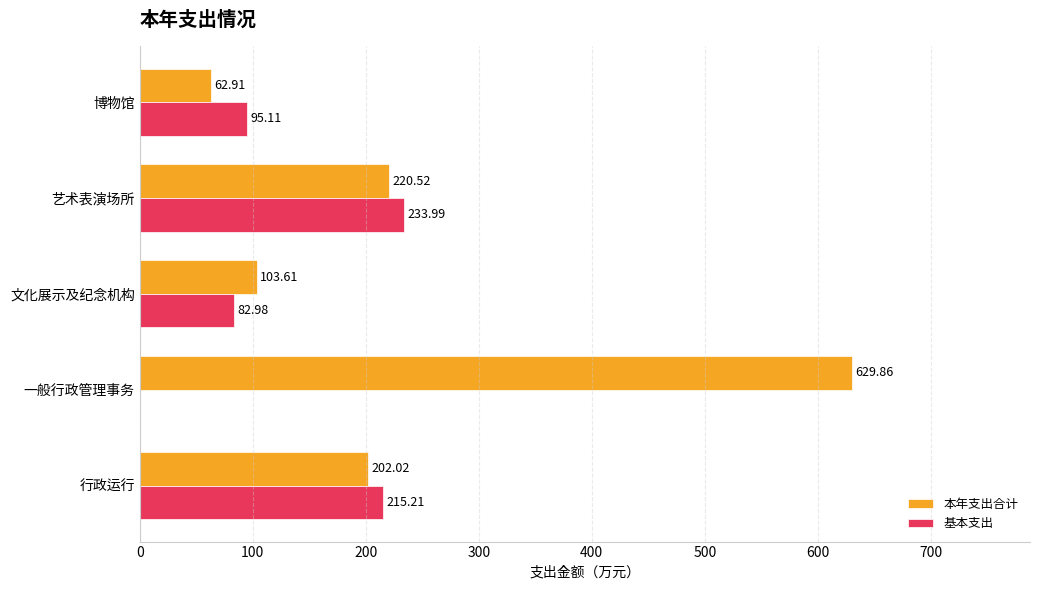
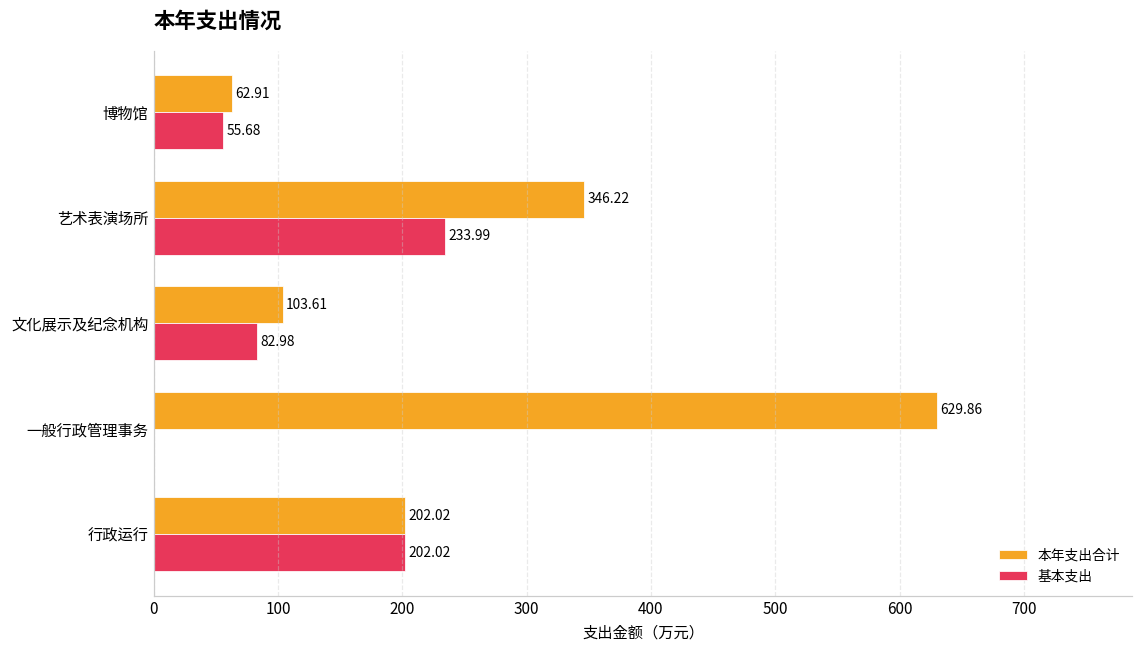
  {
    "本年支出合计": {
      "博物馆": 62.91,
-     "艺术表演场所": 220.52,
+     "艺术表演场所": 346.22,
      "文化展示及纪念机构": 103.61,
      "一般行政管理事务": 629.86,
      "行政运行": 202.02
    },
    "基本支出": {
-     "博物馆": 95.11,
+     "博物馆": 55.68,
      "艺术表演场所": 233.99,
      "文化展示及纪念机构": 82.98,
-     "行政运行": 215.21
+     "行政运行": 202.02
    }
  }
